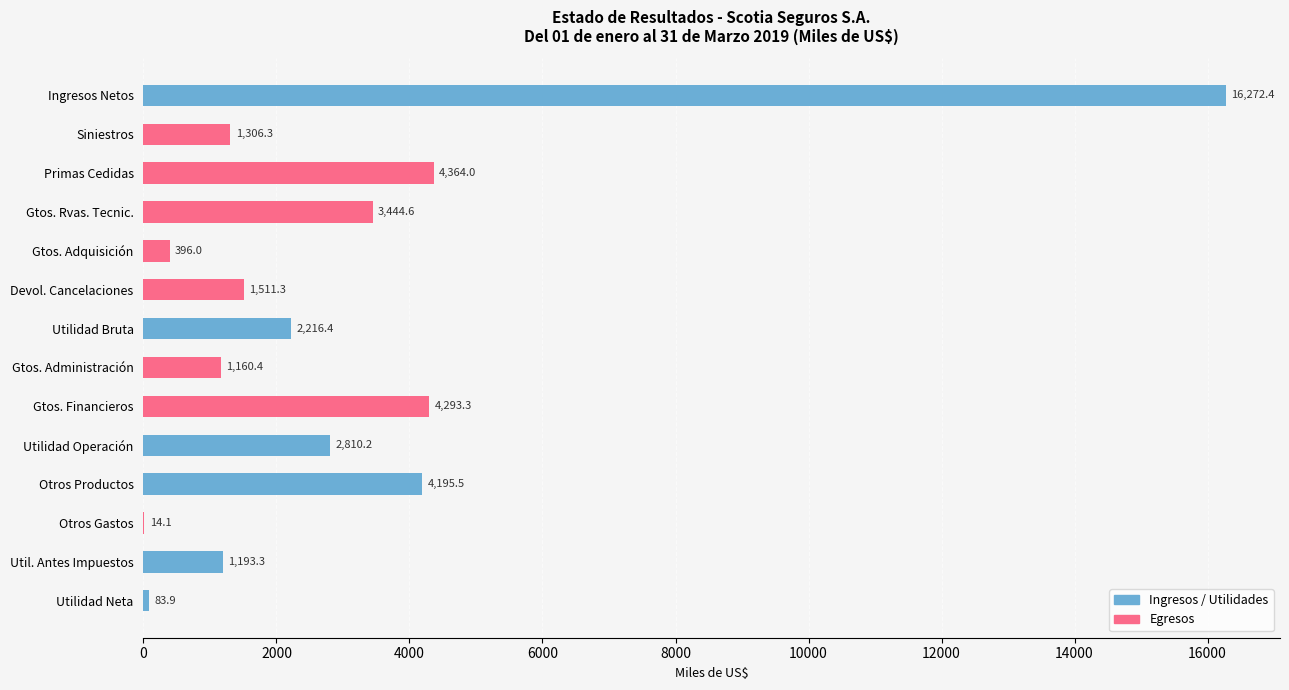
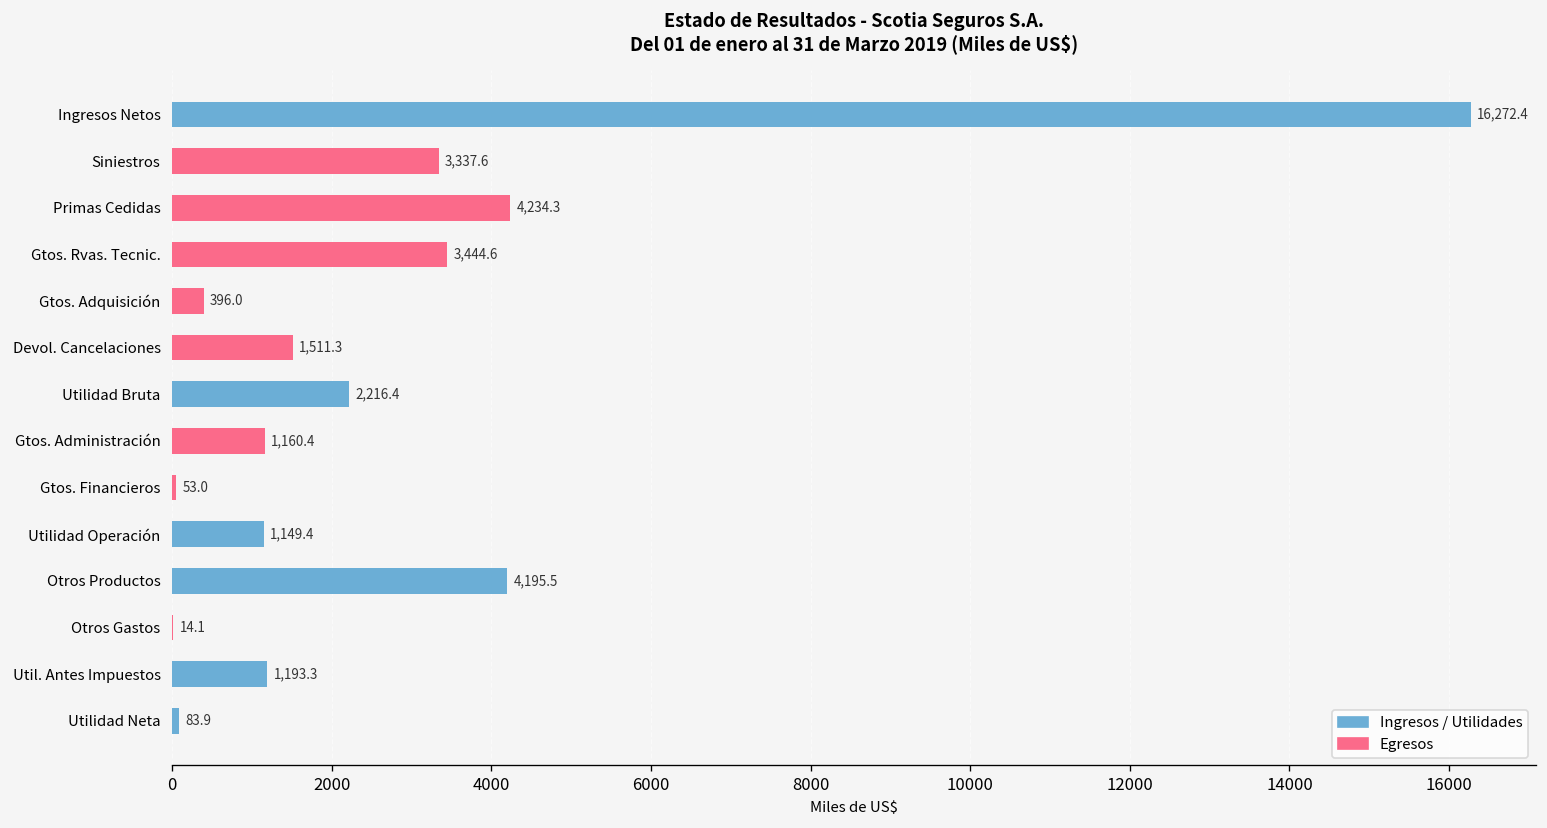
  {
    "Ingresos Netos": "16,272.4",
-   "Siniestros": "1,306.3",
-   "Primas Cedidas": "4,364.0",
+   "Siniestros": "3,337.6",
+   "Primas Cedidas": "4,234.3",
    "Gtos. Rvas. Tecnic.": "3,444.6",
    "Gtos. Adquisición": "396.0",
    "Devol. Cancelaciones": "1,511.3",
    "Utilidad Bruta": "2,216.4",
    "Gtos. Administración": "1,160.4",
-   "Gtos. Financieros": "4,293.3",
-   "Utilidad Operación": "2,810.2",
+   "Gtos. Financieros": "53.0",
+   "Utilidad Operación": "1,149.4",
    "Otros Productos": "4,195.5",
    "Otros Gastos": "14.1",
    "Util. Antes Impuestos": "1,193.3",
    "Utilidad Neta": "83.9"
  }
